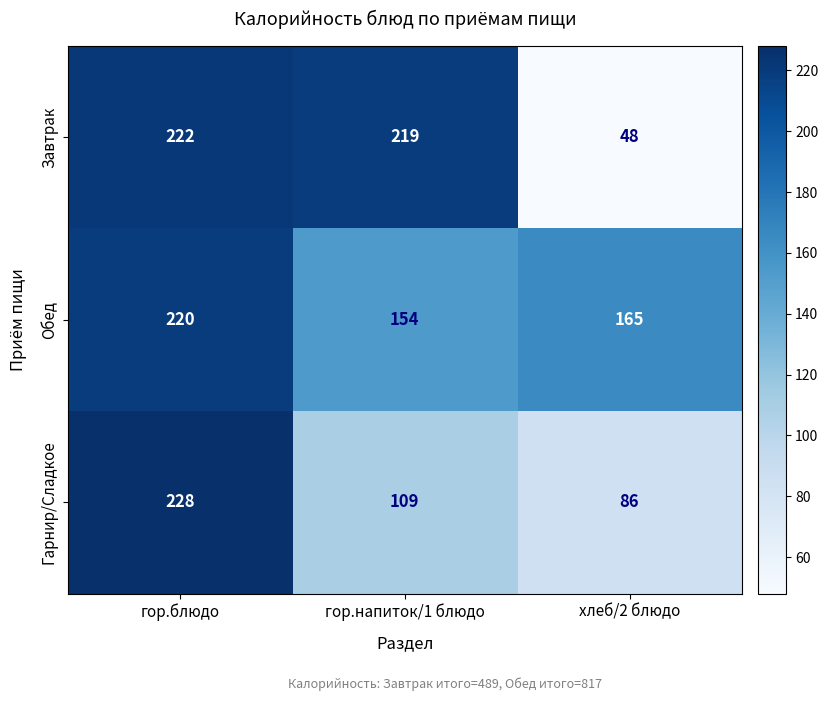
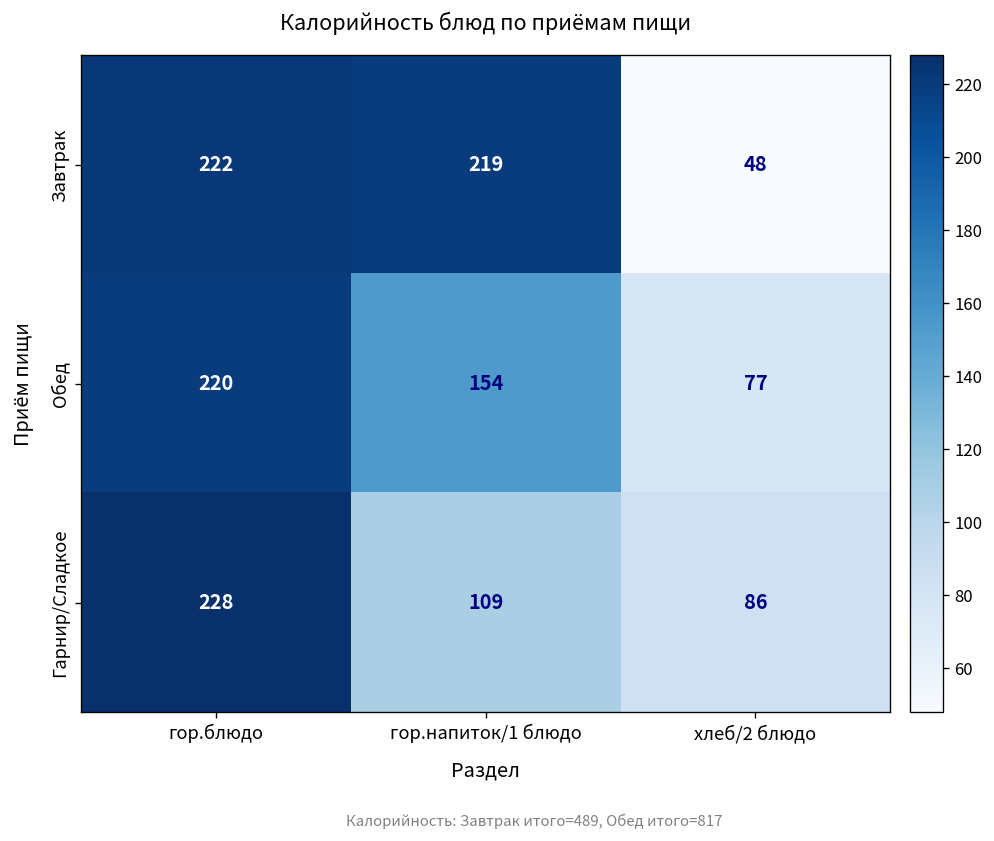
  {
    "Завтрак": {
      "гор.блюдо": 222,
      "гор.напиток/1 блюдо": 219,
      "хлеб/2 блюдо": 48
    },
    "Обед": {
      "гор.блюдо": 220,
      "гор.напиток/1 блюдо": 154,
-     "хлеб/2 блюдо": 165
+     "хлеб/2 блюдо": 77
    },
    "Гарнир/Сладкое": {
      "гор.блюдо": 228,
      "гор.напиток/1 блюдо": 109,
      "хлеб/2 блюдо": 86
    }
  }
